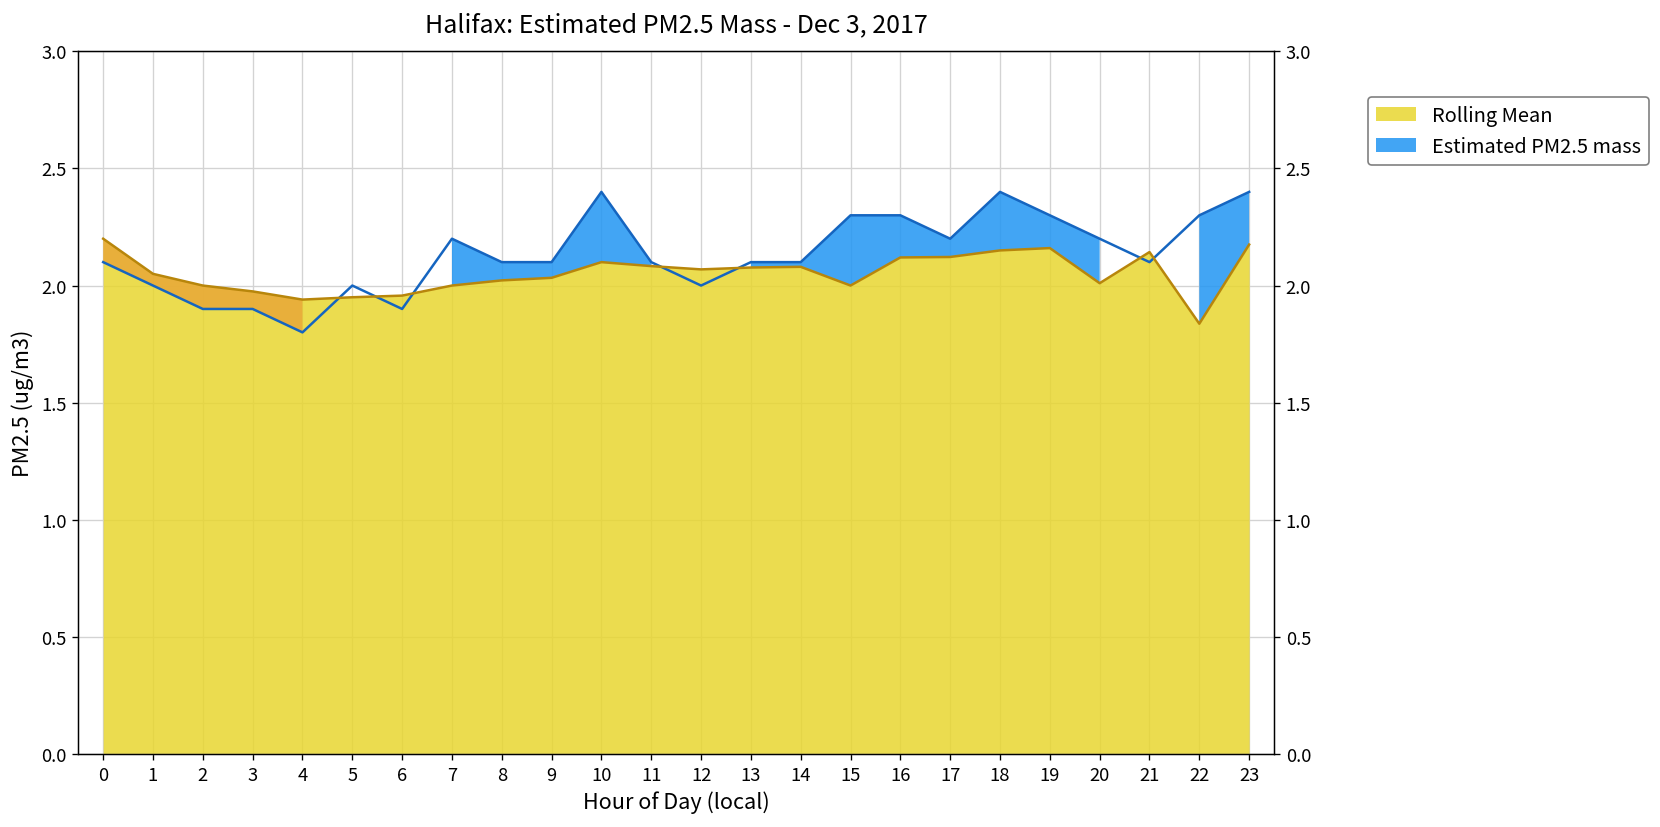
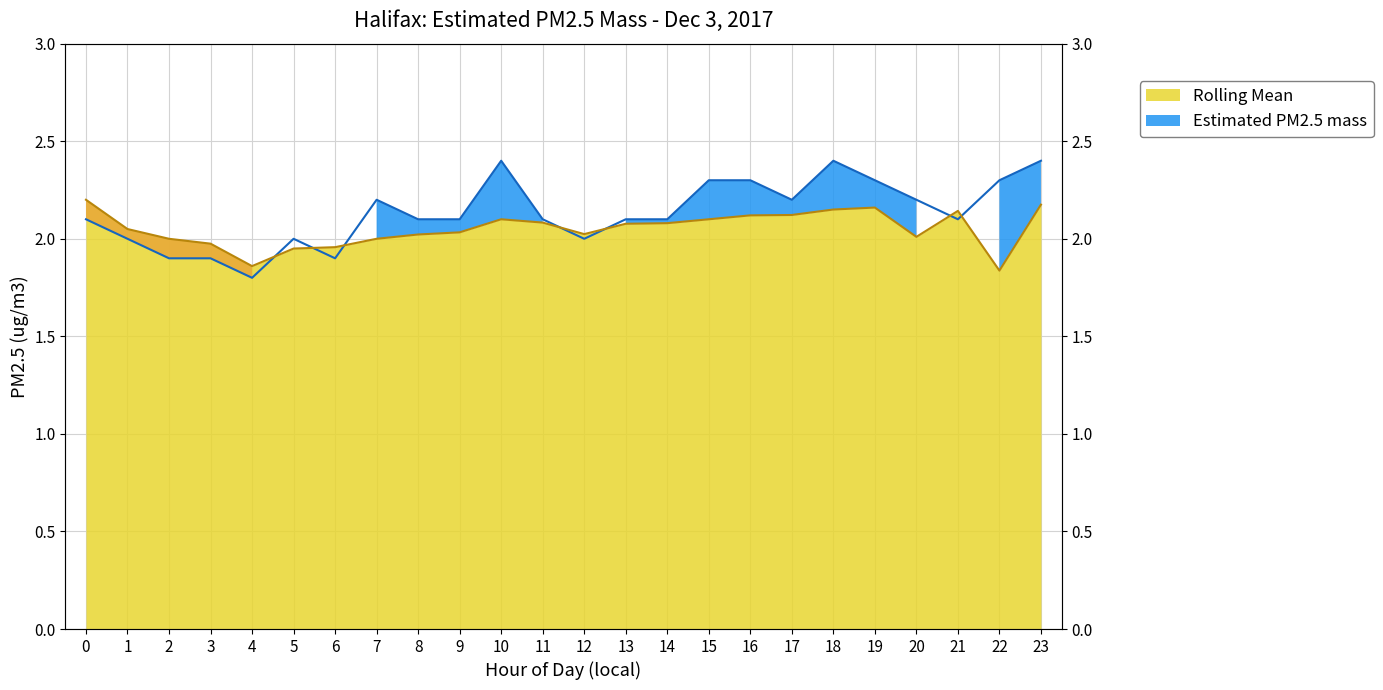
  {
    "Rolling Mean": {
      "0": 2.20,
      "1": 2.05,
      "2": 2.00,
      "3": 1.98,
-     "4": 1.94,
+     "4": 1.86,
      "5": 1.95,
      "6": 1.96,
      "7": 2.00,
      "8": 2.02,
      "9": 2.03,
      "10": 2.10,
      "11": 2.08,
-     "12": 2.07,
+     "12": 2.02,
      "13": 2.08,
      "14": 2.08,
-     "15": 2.0,
+     "15": 2.1,
      "16": 2.12,
      "17": 2.12,
      "18": 2.15,
      "19": 2.16,
      "20": 2.01,
      "21": 2.14,
      "22": 1.84,
      "23": 2.18
    }
  }
